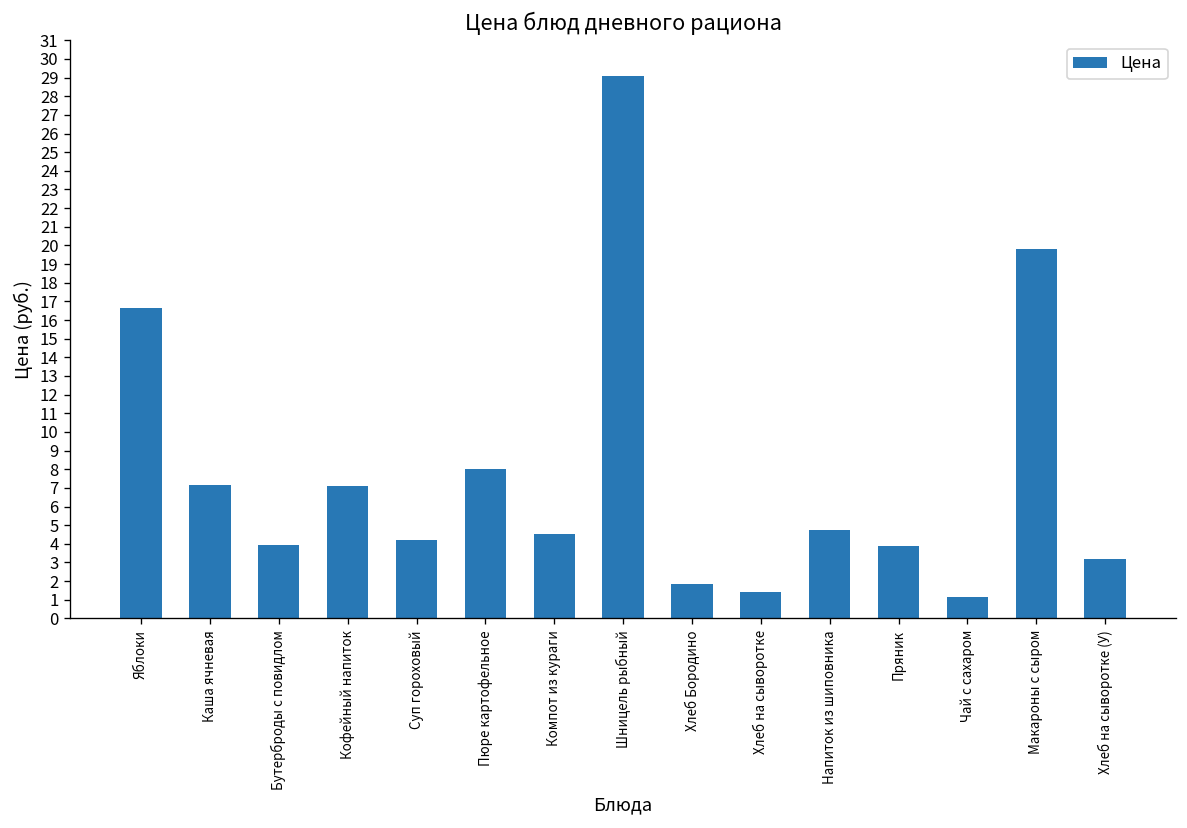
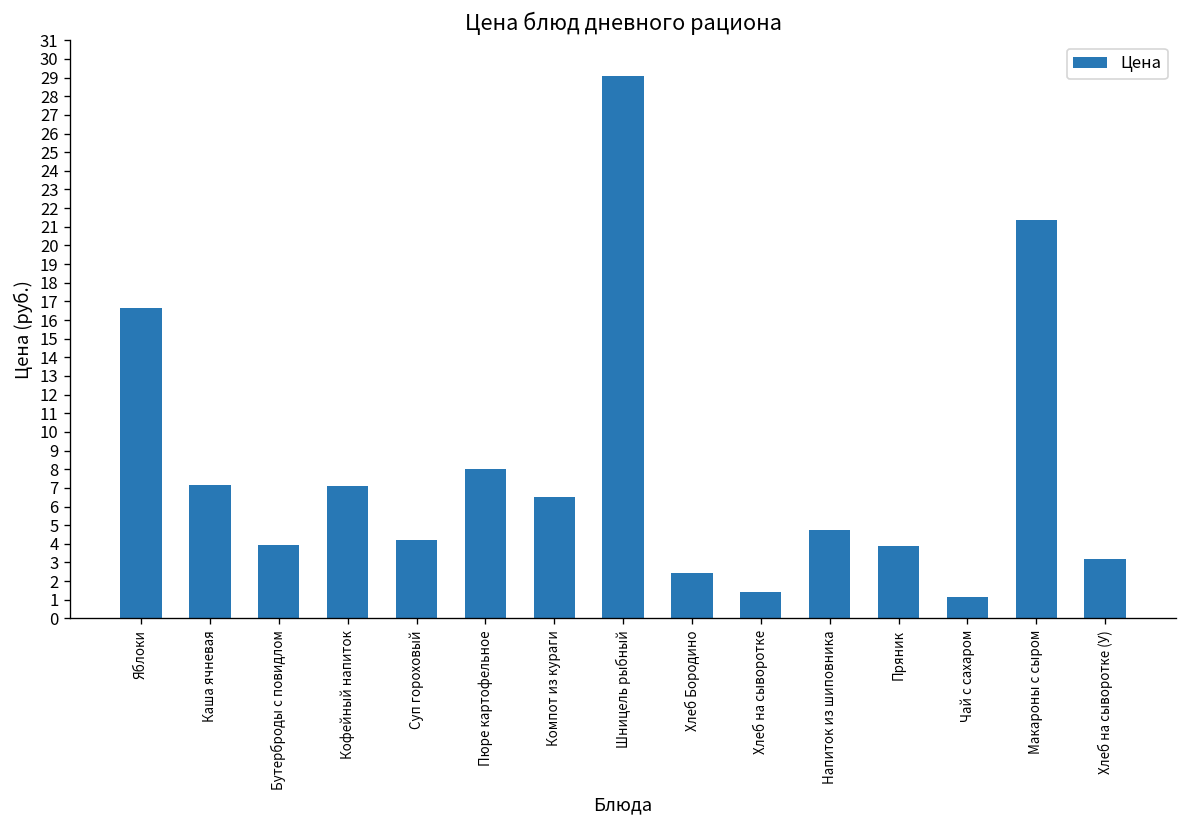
  {
    "Яблоки": 16.7,
    "Каша ячневая": 7.2,
    "Бутерброды с повидлом": 3.9,
    "Кофейный напиток": 7.1,
    "Суп гороховый": 4.2,
    "Пюре картофельное": 8.0,
-   "Компот из кураги": 4.6,
+   "Компот из кураги": 6.5,
    "Шницель рыбный": 29.1,
-   "Хлеб Бородино": 1.8,
+   "Хлеб Бородино": 2.5,
    "Хлеб на сыворотке": 1.4,
    "Напиток из шиповника": 4.7,
    "Пряник": 3.9,
    "Чай с сахаром": 1.2,
-   "Макароны с сыром": 19.8,
+   "Макароны с сыром": 21.3,
    "Хлеб на сыворотке (У)": 3.2
  }
